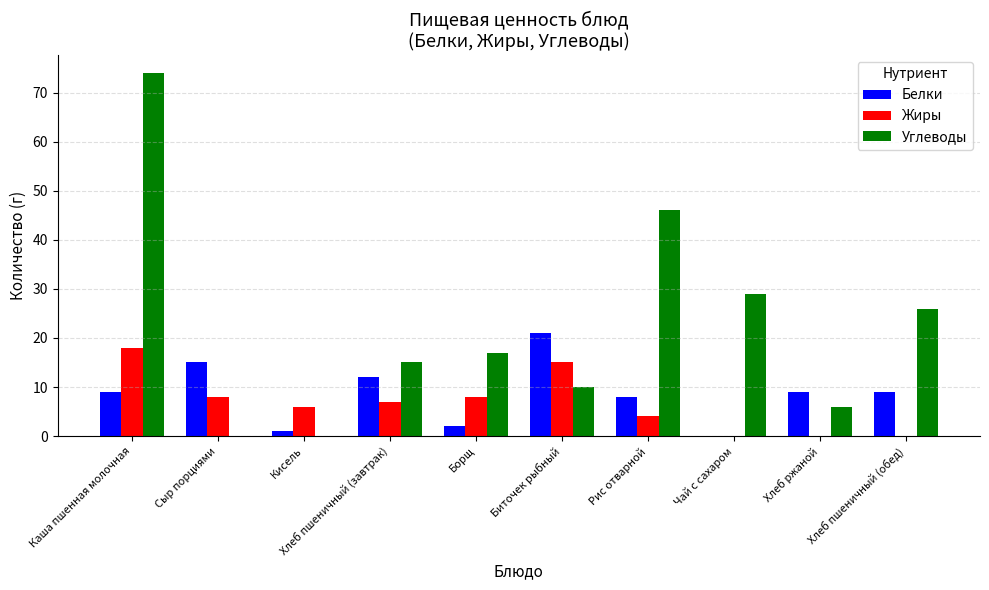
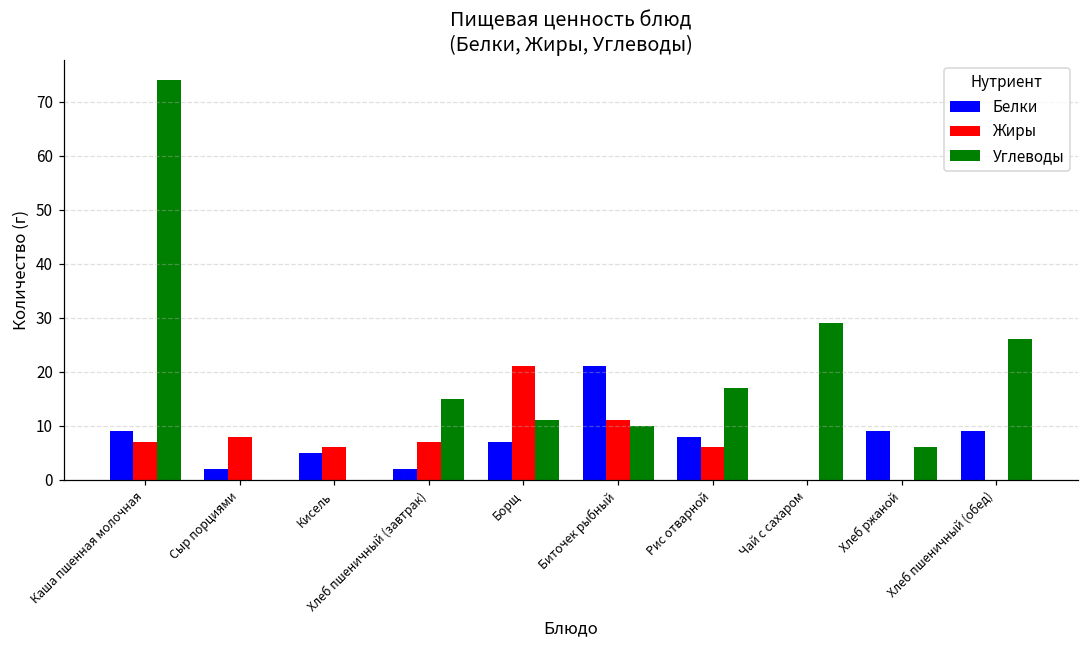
  {
    "Белки": {
      "Каша пшенная молочная": 9,
-     "Сыр порциями": 15,
-     "Кисель": 1,
-     "Хлеб пшеничный (завтрак)": 12,
-     "Борщ": 2,
+     "Сыр порциями": 2,
+     "Кисель": 5,
+     "Хлеб пшеничный (завтрак)": 2,
+     "Борщ": 7,
      "Биточек рыбный": 21,
      "Рис отварной": 8,
      "Чай с сахаром": 0,
      "Хлеб ржаной": 9,
      "Хлеб пшеничный (обед)": 9
    },
    "Жиры": {
-     "Каша пшенная молочная": 18,
+     "Каша пшенная молочная": 7,
      "Сыр порциями": 8,
      "Кисель": 6,
      "Хлеб пшеничный (завтрак)": 7,
-     "Борщ": 8,
-     "Биточек рыбный": 15,
-     "Рис отварной": 4,
+     "Борщ": 21,
+     "Биточек рыбный": 11,
+     "Рис отварной": 6,
      "Чай с сахаром": 0,
      "Хлеб ржаной": 0,
      "Хлеб пшеничный (обед)": 0
    },
    "Углеводы": {
      "Каша пшенная молочная": 74,
      "Сыр порциями": 0,
      "Кисель": 0,
      "Хлеб пшеничный (завтрак)": 15,
-     "Борщ": 17,
+     "Борщ": 11,
      "Биточек рыбный": 10,
-     "Рис отварной": 46,
+     "Рис отварной": 17,
      "Чай с сахаром": 29,
      "Хлеб ржаной": 6,
      "Хлеб пшеничный (обед)": 26
    }
  }
